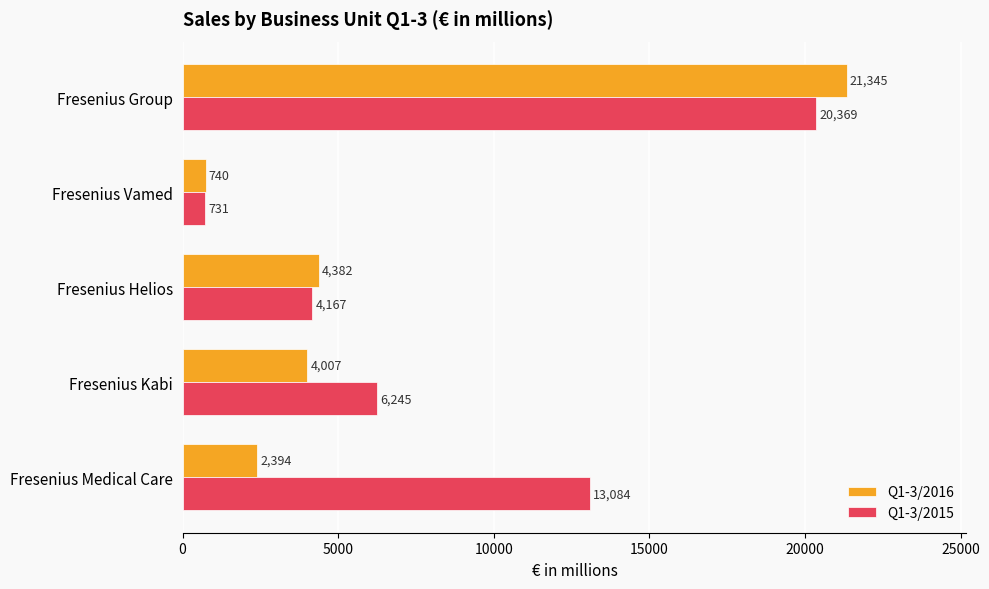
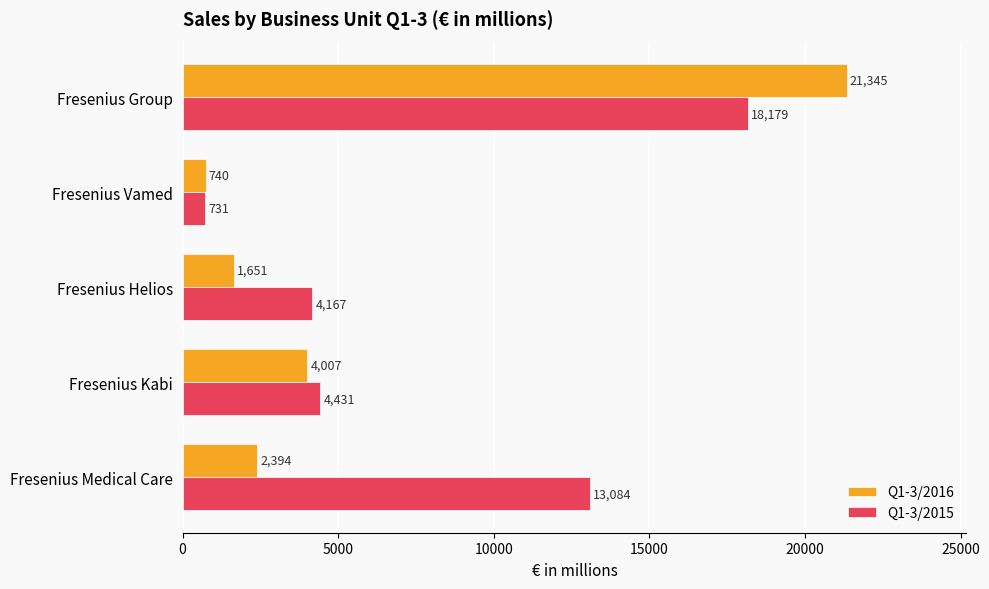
  {
    "Q1-3/2016": {
      "Fresenius Group": "21,345",
      "Fresenius Vamed": "740",
-     "Fresenius Helios": "4,382",
+     "Fresenius Helios": "1,651",
      "Fresenius Kabi": "4,007",
      "Fresenius Medical Care": "2,394"
    },
    "Q1-3/2015": {
-     "Fresenius Group": "20,369",
+     "Fresenius Group": "18,179",
      "Fresenius Vamed": "731",
      "Fresenius Helios": "4,167",
-     "Fresenius Kabi": "6,245",
+     "Fresenius Kabi": "4,431",
      "Fresenius Medical Care": "13,084"
    }
  }
